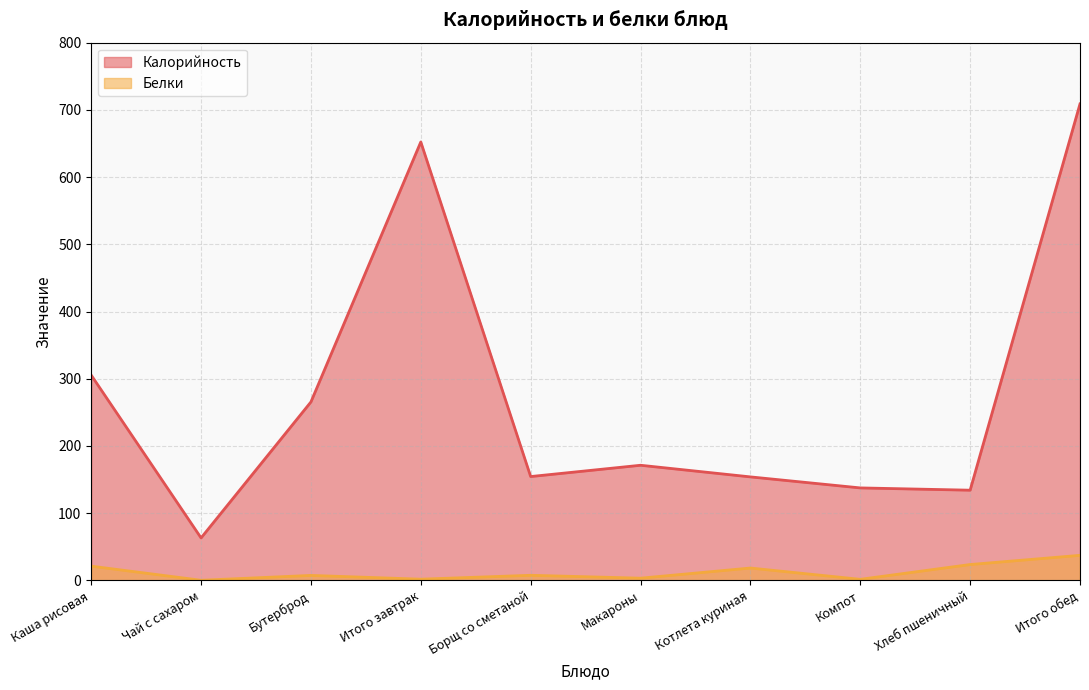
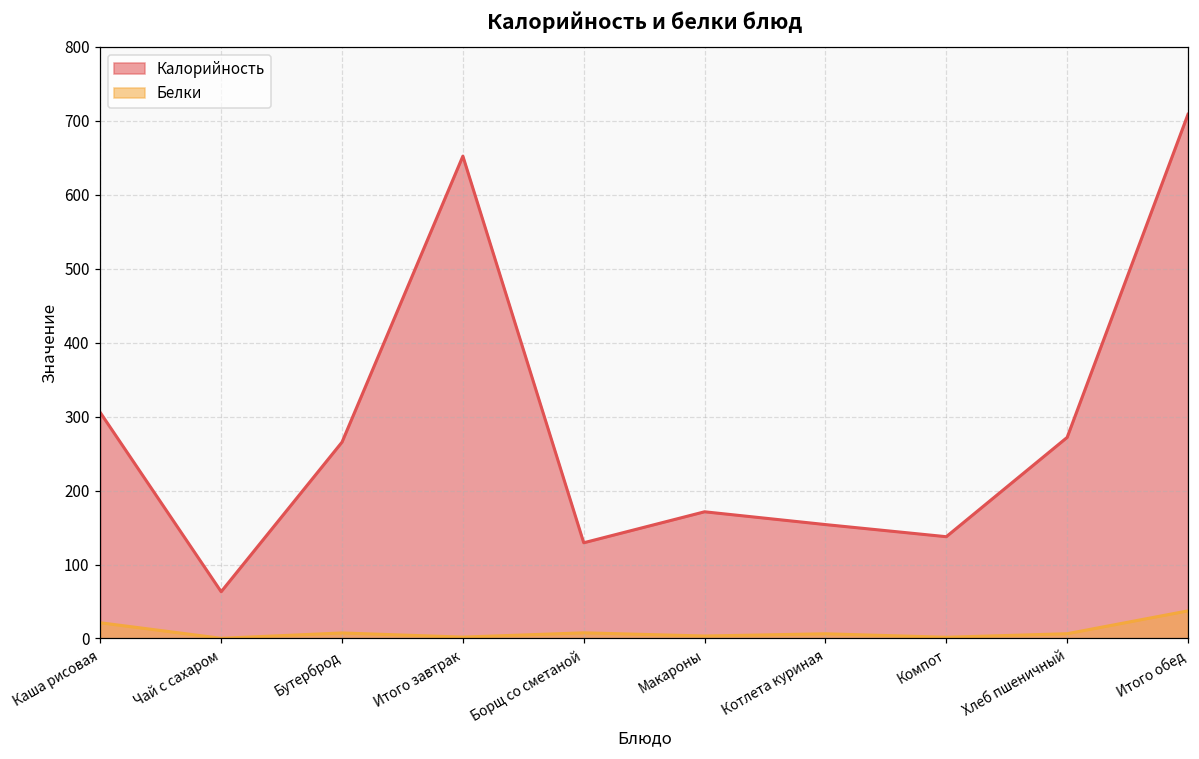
  {
    "Калорийность": {
      "Каша рисовая": 310,
      "Чай с сахаром": 60,
      "Бутерброд": 270,
      "Итого завтрак": 650,
-     "Борщ со сметаной": 150,
+     "Борщ со сметаной": 130,
      "Макароны": 170,
      "Котлета куриная": 150,
      "Компот": 140,
-     "Хлеб пшеничный": 130,
+     "Хлеб пшеничный": 270,
      "Итого обед": 710
    },
    "Белки": {
      "Каша рисовая": 20,
      "Чай с сахаром": 0,
      "Бутерброд": 10,
      "Итого завтрак": 0,
      "Борщ со сметаной": 10,
      "Макароны": 0,
-     "Котлета куриная": 20,
+     "Котлета куриная": 10,
      "Компот": 0,
-     "Хлеб пшеничный": 20,
+     "Хлеб пшеничный": 10,
      "Итого обед": 40
    }
  }
